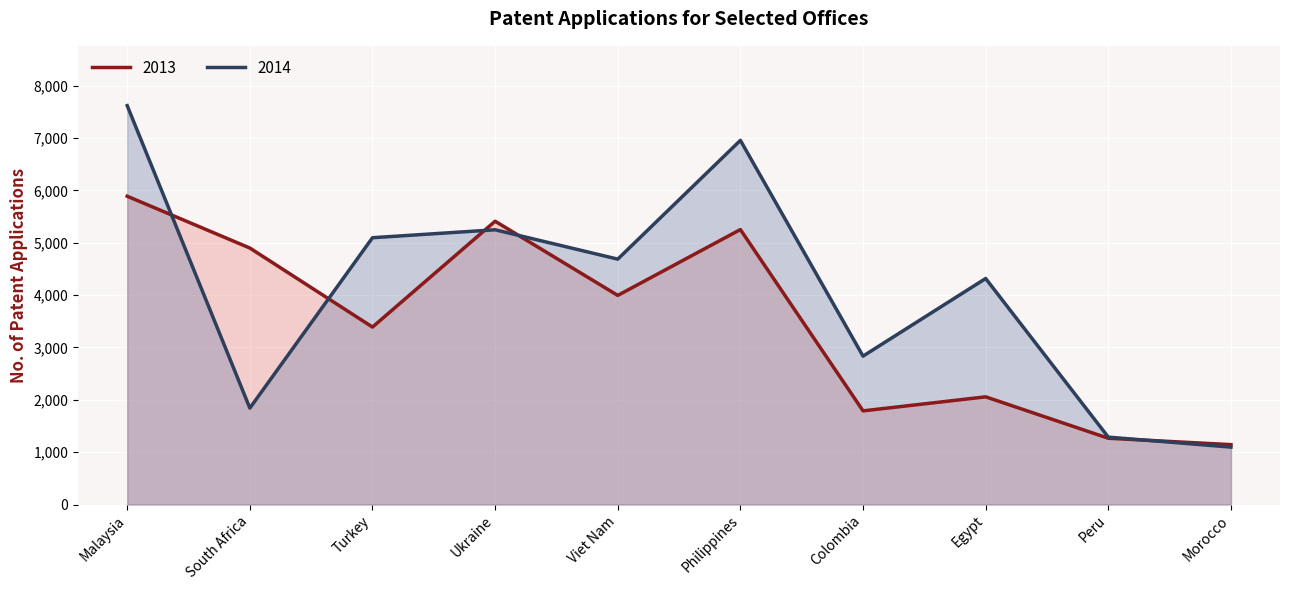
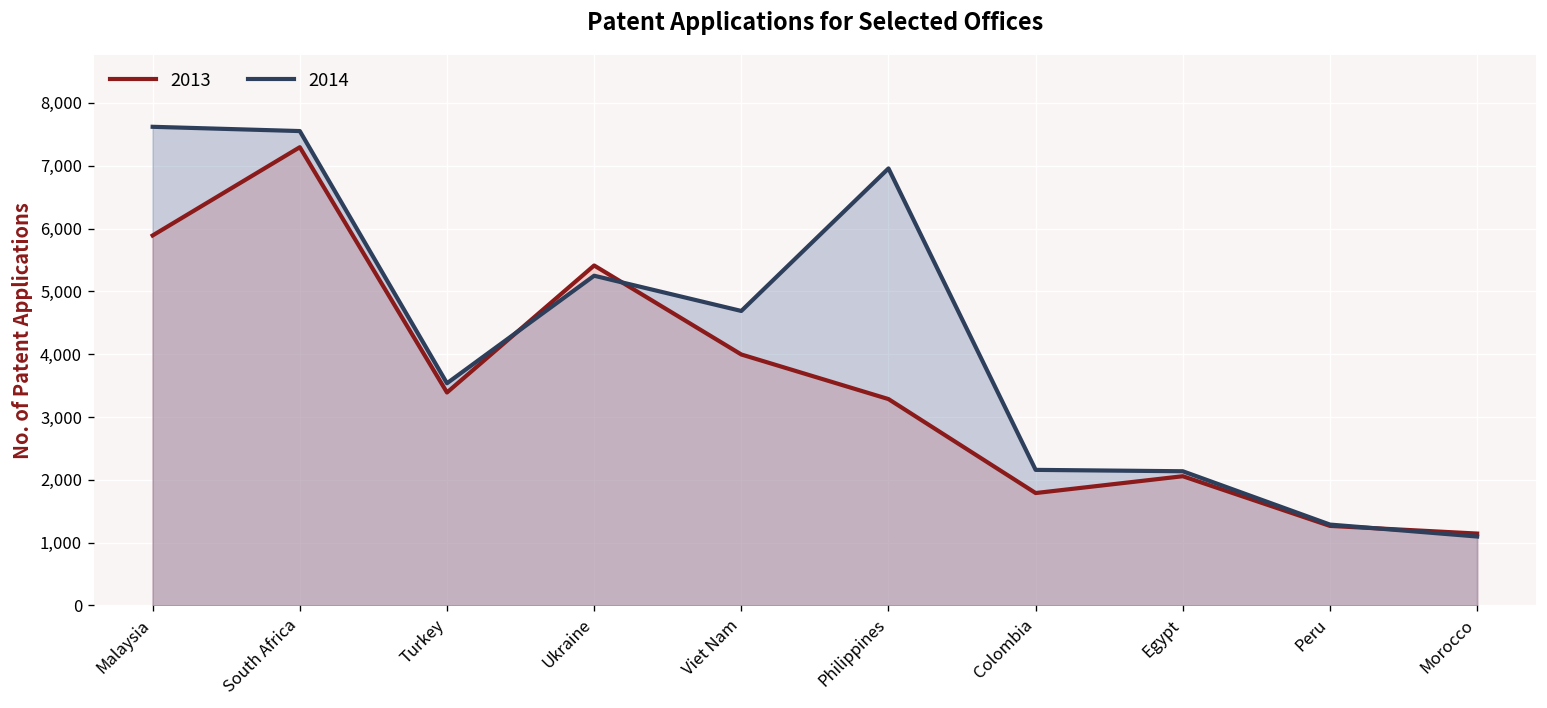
  {
    "2013": {
      "Malaysia": "5,900",
-     "South Africa": "4,900",
+     "South Africa": "7,300",
      "Turkey": "3,400",
      "Ukraine": "5,400",
      "Viet Nam": "4,000",
-     "Philippines": "5,300",
+     "Philippines": "3,300",
      "Colombia": "1,800",
      "Egypt": "2,100"
    },
    "2014": {
      "Malaysia": "7,600",
-     "South Africa": "1,800",
-     "Turkey": "5,100",
+     "South Africa": "7,600",
+     "Turkey": "3,500",
      "Ukraine": "5,200",
      "Viet Nam": "4,700",
      "Philippines": "7,000",
-     "Colombia": "2,800",
-     "Egypt": "4,300"
+     "Colombia": "2,200",
+     "Egypt": "2,100"
    }
  }
